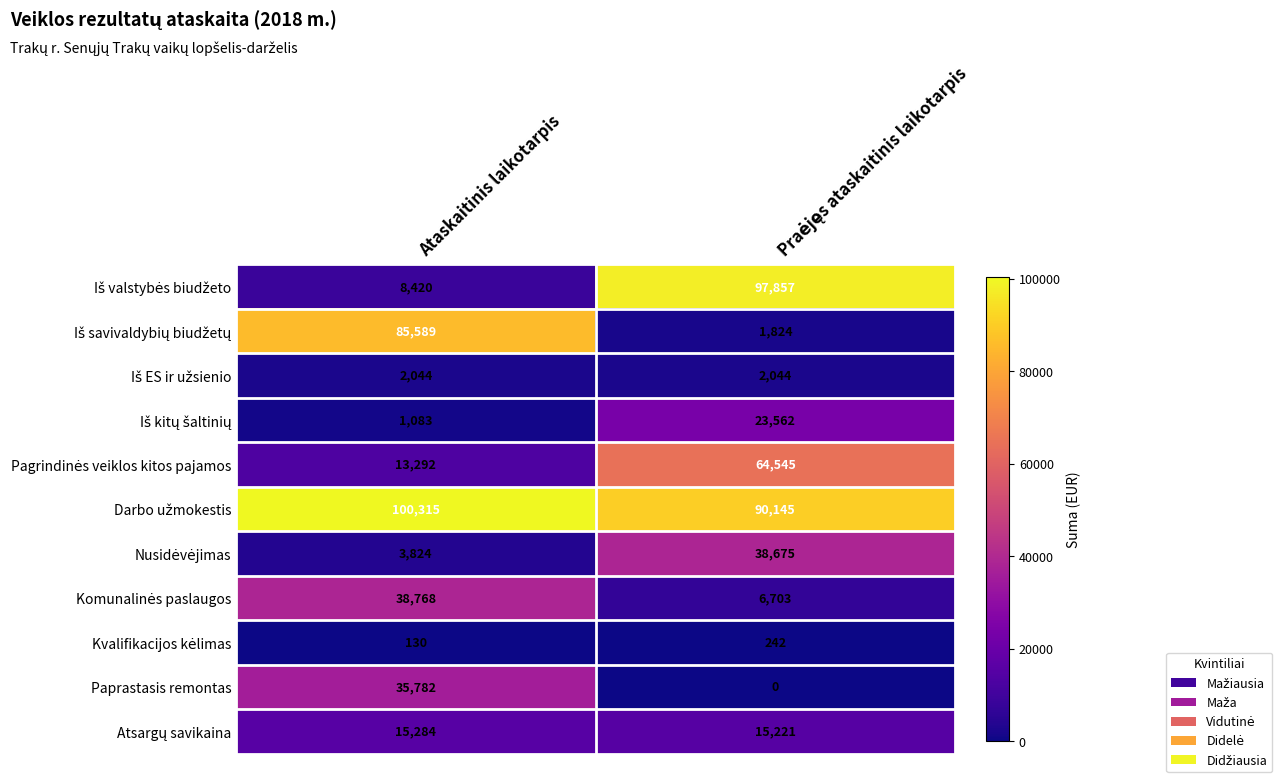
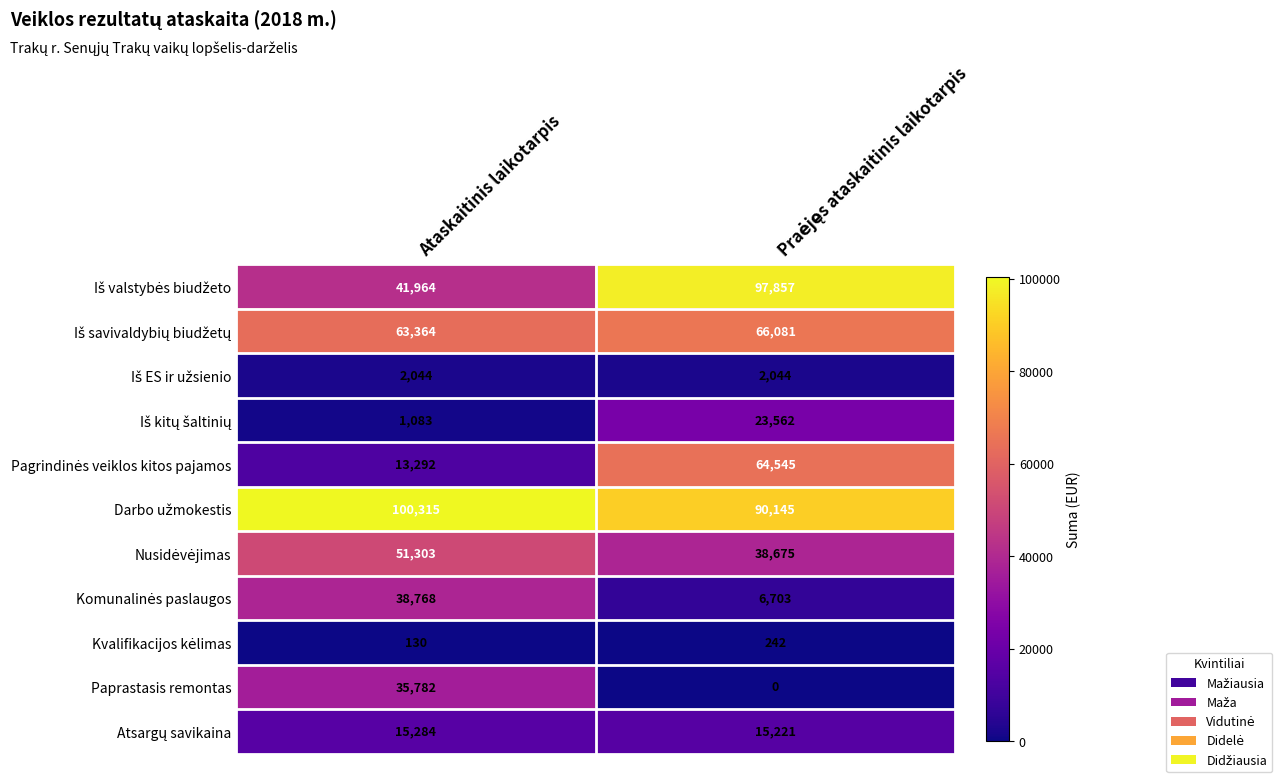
  {
    "Iš valstybės biudžeto": {
-     "Ataskaitinis laikotarpis": "8,420",
+     "Ataskaitinis laikotarpis": "41,964",
      "Praėjęs ataskaitinis laikotarpis": "97,857"
    },
    "Iš savivaldybių biudžetų": {
-     "Ataskaitinis laikotarpis": "85,589",
-     "Praėjęs ataskaitinis laikotarpis": "1,824"
+     "Ataskaitinis laikotarpis": "63,364",
+     "Praėjęs ataskaitinis laikotarpis": "66,081"
    },
    "Iš ES ir užsienio": {
      "Ataskaitinis laikotarpis": "2,044",
      "Praėjęs ataskaitinis laikotarpis": "2,044"
    },
    "Iš kitų šaltinių": {
      "Ataskaitinis laikotarpis": "1,083",
      "Praėjęs ataskaitinis laikotarpis": "23,562"
    },
    "Pagrindinės veiklos kitos pajamos": {
      "Ataskaitinis laikotarpis": "13,292",
      "Praėjęs ataskaitinis laikotarpis": "64,545"
    },
    "Darbo užmokestis": {
      "Ataskaitinis laikotarpis": "100,315",
      "Praėjęs ataskaitinis laikotarpis": "90,145"
    },
    "Nusidėvėjimas": {
-     "Ataskaitinis laikotarpis": "3,824",
+     "Ataskaitinis laikotarpis": "51,303",
      "Praėjęs ataskaitinis laikotarpis": "38,675"
    },
    "Komunalinės paslaugos": {
      "Ataskaitinis laikotarpis": "38,768",
      "Praėjęs ataskaitinis laikotarpis": "6,703"
    },
    "Kvalifikacijos kėlimas": {
      "Ataskaitinis laikotarpis": "130",
      "Praėjęs ataskaitinis laikotarpis": "242"
    },
    "Paprastasis remontas": {
      "Ataskaitinis laikotarpis": "35,782",
      "Praėjęs ataskaitinis laikotarpis": "0"
    },
    "Atsargų savikaina": {
      "Ataskaitinis laikotarpis": "15,284",
      "Praėjęs ataskaitinis laikotarpis": "15,221"
    }
  }
